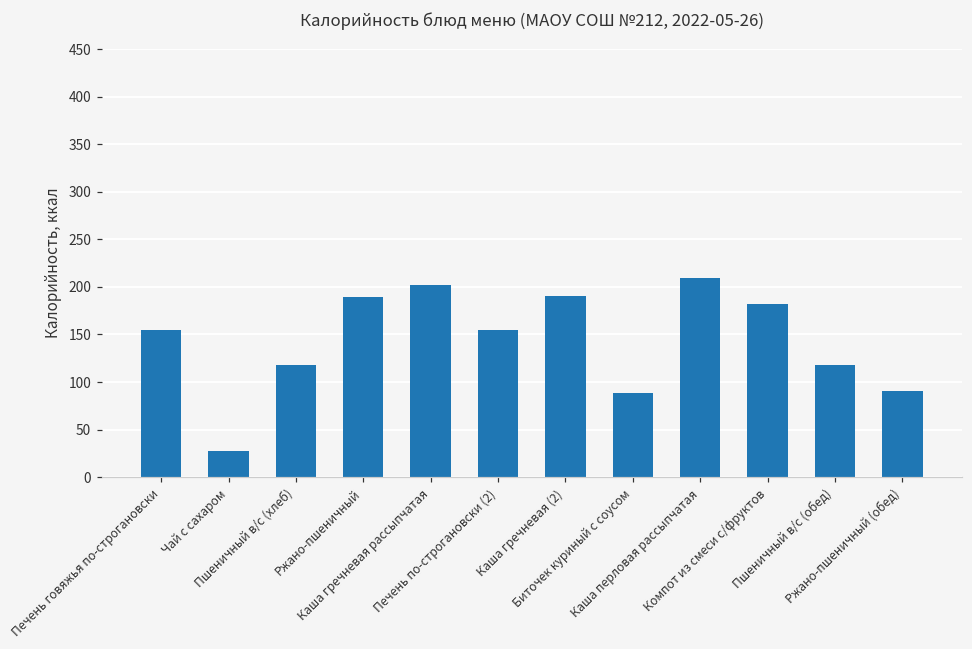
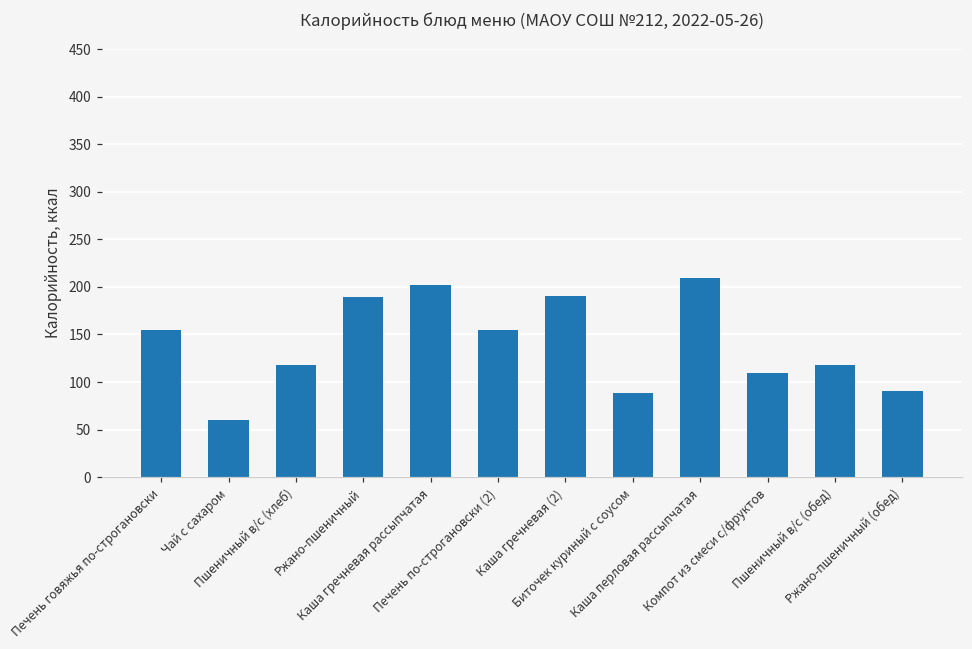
  {
    "Печень говяжья по-строгановски": 160,
-   "Чай с сахаром": 30,
+   "Чай с сахаром": 60,
    "Пшеничный в/с (хлеб)": 120,
    "Ржано-пшеничный": 190,
    "Каша гречневая рассыпчатая": 200,
    "Печень по-строгановски (2)": 160,
    "Каша гречневая (2)": 190,
    "Биточек куриный с соусом": 90,
    "Каша перловая рассыпчатая": 210,
-   "Компот из смеси с/фруктов": 180,
+   "Компот из смеси с/фруктов": 110,
    "Пшеничный в/с (обед)": 120,
    "Ржано-пшеничный (обед)": 90
  }
